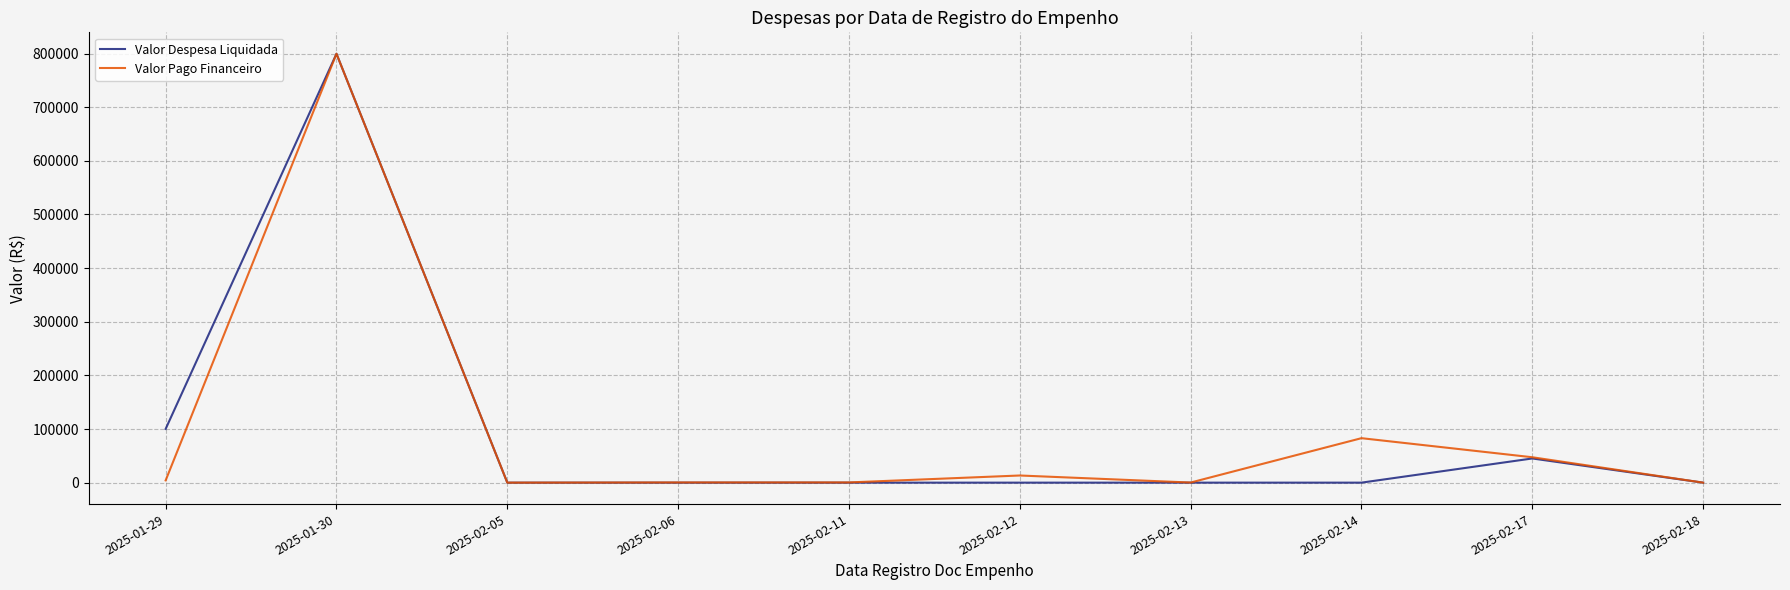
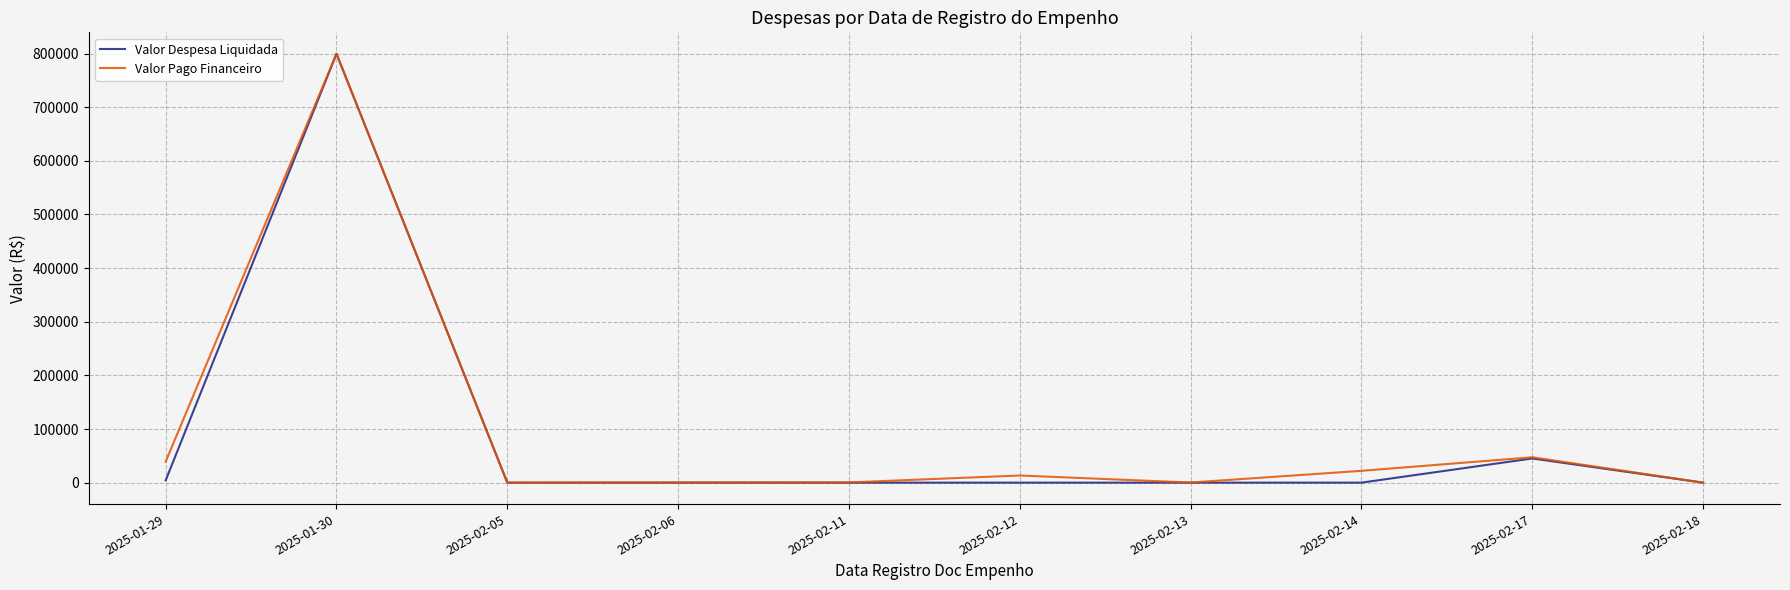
  {
    "Valor Despesa Liquidada": {
-     "2025-01-29": 100000,
+     "2025-01-29": 0,
      "2025-02-12": 0,
      "2025-02-14": 0
    },
    "Valor Pago Financeiro": {
-     "2025-01-29": 0,
+     "2025-01-29": 40000,
      "2025-02-12": 10000,
-     "2025-02-14": 80000
+     "2025-02-14": 20000
    }
  }
